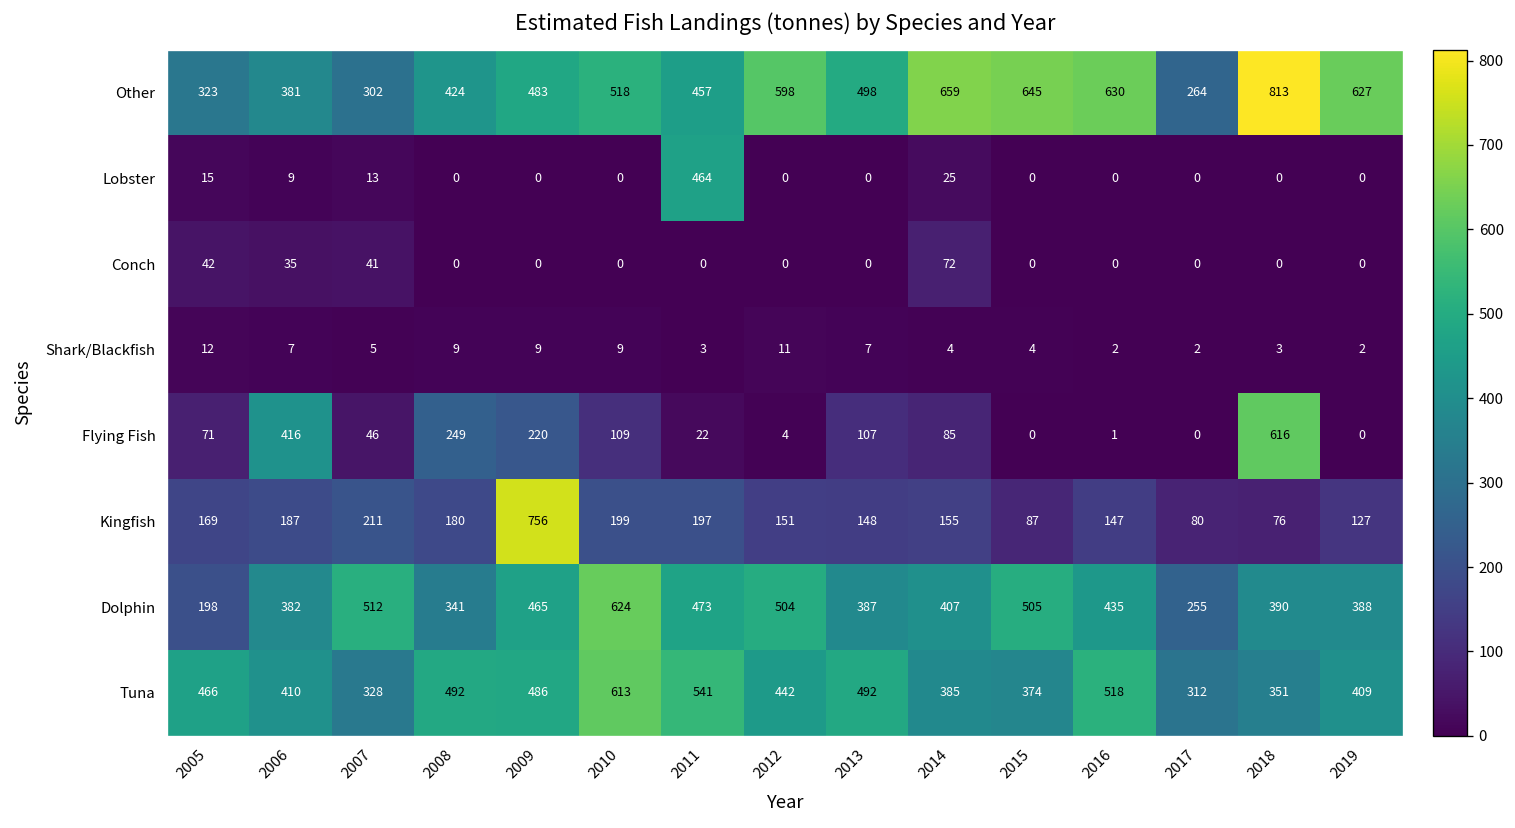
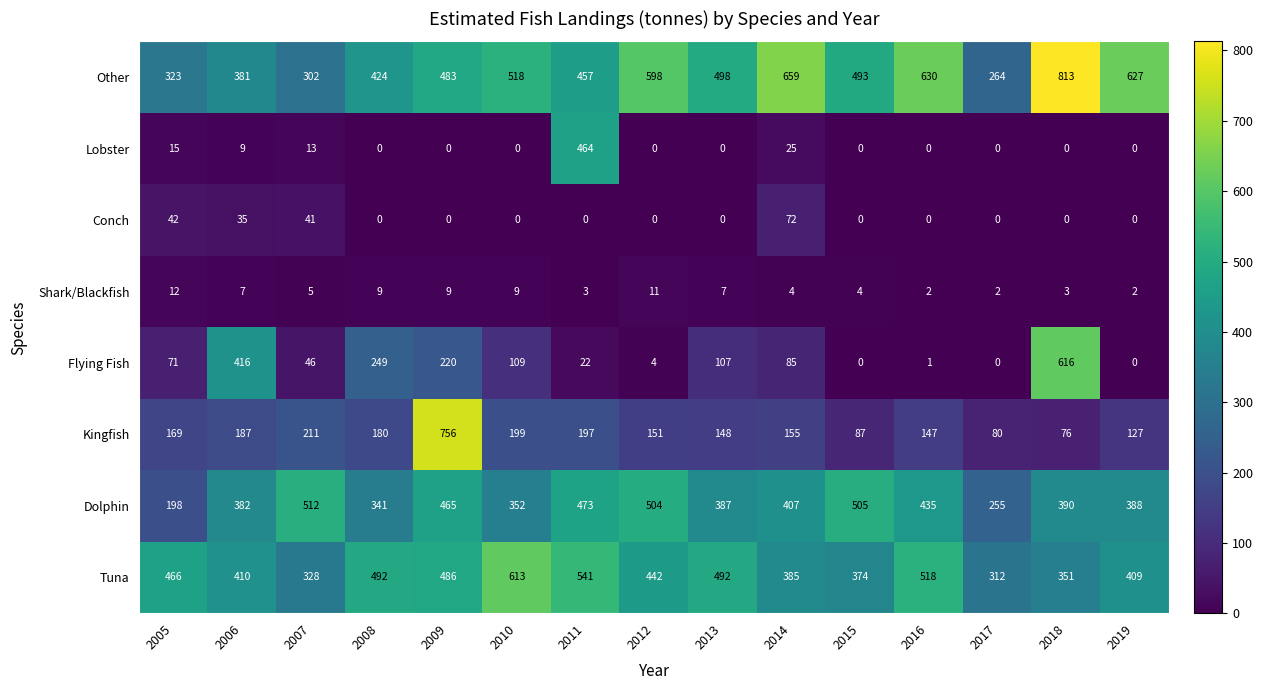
  {
    "Other": {
      "2005": 323,
      "2006": 381,
      "2007": 302,
      "2008": 424,
      "2009": 483,
      "2010": 518,
      "2011": 457,
      "2012": 598,
      "2013": 498,
      "2014": 659,
-     "2015": 645,
+     "2015": 493,
      "2016": 630,
      "2017": 264,
      "2018": 813,
      "2019": 627
    },
    "Lobster": {
      "2005": 15,
      "2006": 9,
      "2007": 13,
      "2008": 0,
      "2009": 0,
      "2010": 0,
      "2011": 464,
      "2012": 0,
      "2013": 0,
      "2014": 25,
      "2015": 0,
      "2016": 0,
      "2017": 0,
      "2018": 0,
      "2019": 0
    },
    "Conch": {
      "2005": 42,
      "2006": 35,
      "2007": 41,
      "2008": 0,
      "2009": 0,
      "2010": 0,
      "2011": 0,
      "2012": 0,
      "2013": 0,
      "2014": 72,
      "2015": 0,
      "2016": 0,
      "2017": 0,
      "2018": 0,
      "2019": 0
    },
    "Shark/Blackfish": {
      "2005": 12,
      "2006": 7,
      "2007": 5,
      "2008": 9,
      "2009": 9,
      "2010": 9,
      "2011": 3,
      "2012": 11,
      "2013": 7,
      "2014": 4,
      "2015": 4,
      "2016": 2,
      "2017": 2,
      "2018": 3,
      "2019": 2
    },
    "Flying Fish": {
      "2005": 71,
      "2006": 416,
      "2007": 46,
      "2008": 249,
      "2009": 220,
      "2010": 109,
      "2011": 22,
      "2012": 4,
      "2013": 107,
      "2014": 85,
      "2015": 0,
      "2016": 1,
      "2017": 0,
      "2018": 616,
      "2019": 0
    },
    "Kingfish": {
      "2005": 169,
      "2006": 187,
      "2007": 211,
      "2008": 180,
      "2009": 756,
      "2010": 199,
      "2011": 197,
      "2012": 151,
      "2013": 148,
      "2014": 155,
      "2015": 87,
      "2016": 147,
      "2017": 80,
      "2018": 76,
      "2019": 127
    },
    "Dolphin": {
      "2005": 198,
      "2006": 382,
      "2007": 512,
      "2008": 341,
      "2009": 465,
-     "2010": 624,
+     "2010": 352,
      "2011": 473,
      "2012": 504,
      "2013": 387,
      "2014": 407,
      "2015": 505,
      "2016": 435,
      "2017": 255,
      "2018": 390,
      "2019": 388
    },
    "Tuna": {
      "2005": 466,
      "2006": 410,
      "2007": 328,
      "2008": 492,
      "2009": 486,
      "2010": 613,
      "2011": 541,
      "2012": 442,
      "2013": 492,
      "2014": 385,
      "2015": 374,
      "2016": 518,
      "2017": 312,
      "2018": 351,
      "2019": 409
    }
  }
